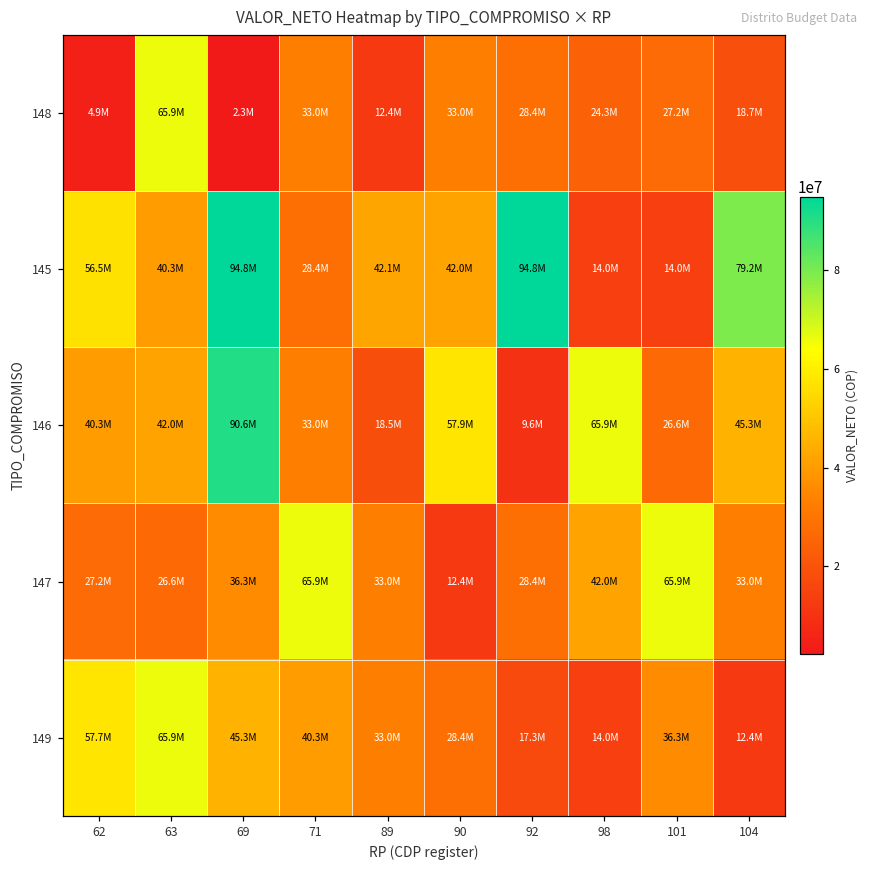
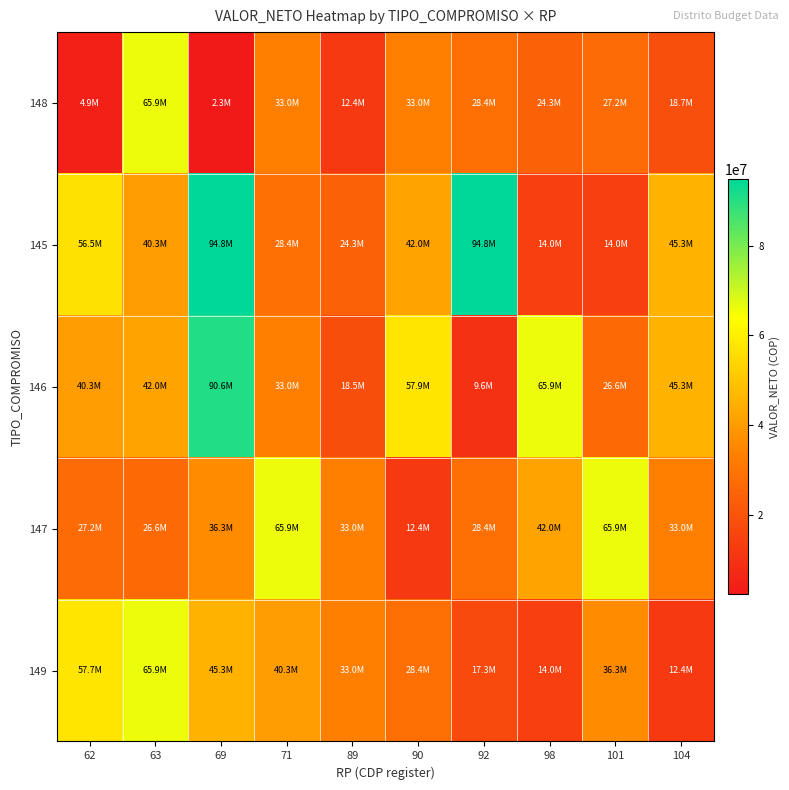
  {
    "148": {
      "62": "4.9M",
      "63": "65.9M",
      "69": "2.3M",
      "71": "33.0M",
      "89": "12.4M",
      "90": "33.0M",
      "92": "28.4M",
      "98": "24.3M",
      "101": "27.2M",
      "104": "18.7M"
    },
    "145": {
      "62": "56.5M",
      "63": "40.3M",
      "69": "94.8M",
      "71": "28.4M",
-     "89": "42.1M",
+     "89": "24.3M",
      "90": "42.0M",
      "92": "94.8M",
      "98": "14.0M",
      "101": "14.0M",
-     "104": "79.2M"
+     "104": "45.3M"
    },
    "146": {
      "62": "40.3M",
      "63": "42.0M",
      "69": "90.6M",
      "71": "33.0M",
      "89": "18.5M",
      "90": "57.9M",
      "92": "9.6M",
      "98": "65.9M",
      "101": "26.6M",
      "104": "45.3M"
    },
    "147": {
      "62": "27.2M",
      "63": "26.6M",
      "69": "36.3M",
      "71": "65.9M",
      "89": "33.0M",
      "90": "12.4M",
      "92": "28.4M",
      "98": "42.0M",
      "101": "65.9M",
      "104": "33.0M"
    },
    "149": {
      "62": "57.7M",
      "63": "65.9M",
      "69": "45.3M",
      "71": "40.3M",
      "89": "33.0M",
      "90": "28.4M",
      "92": "17.3M",
      "98": "14.0M",
      "101": "36.3M",
      "104": "12.4M"
    }
  }
